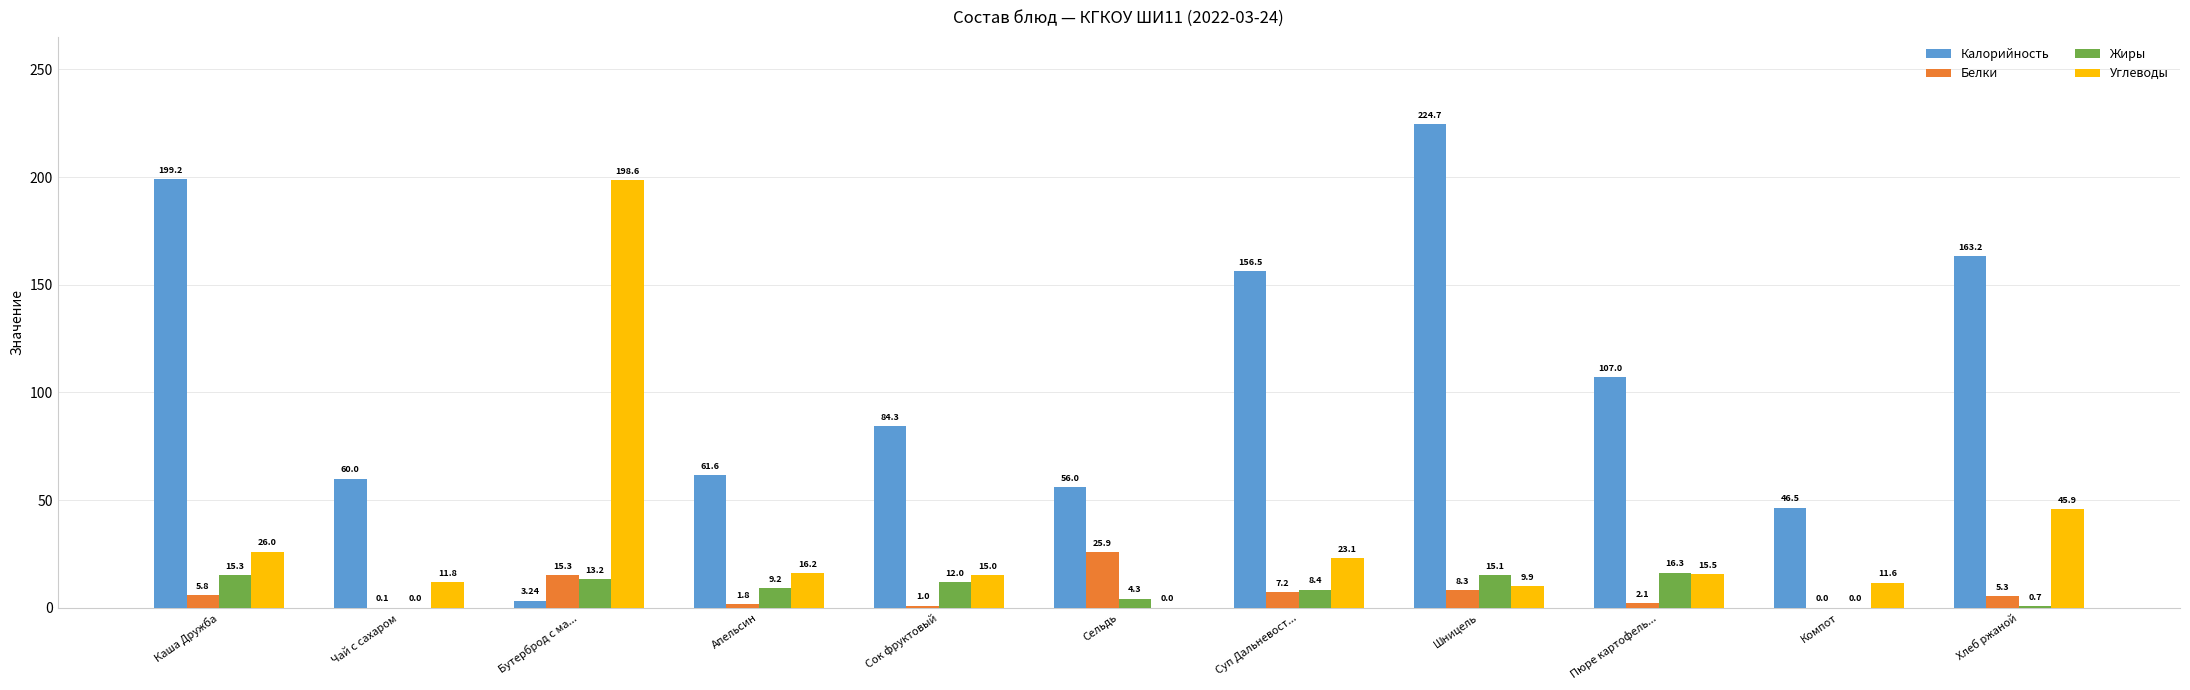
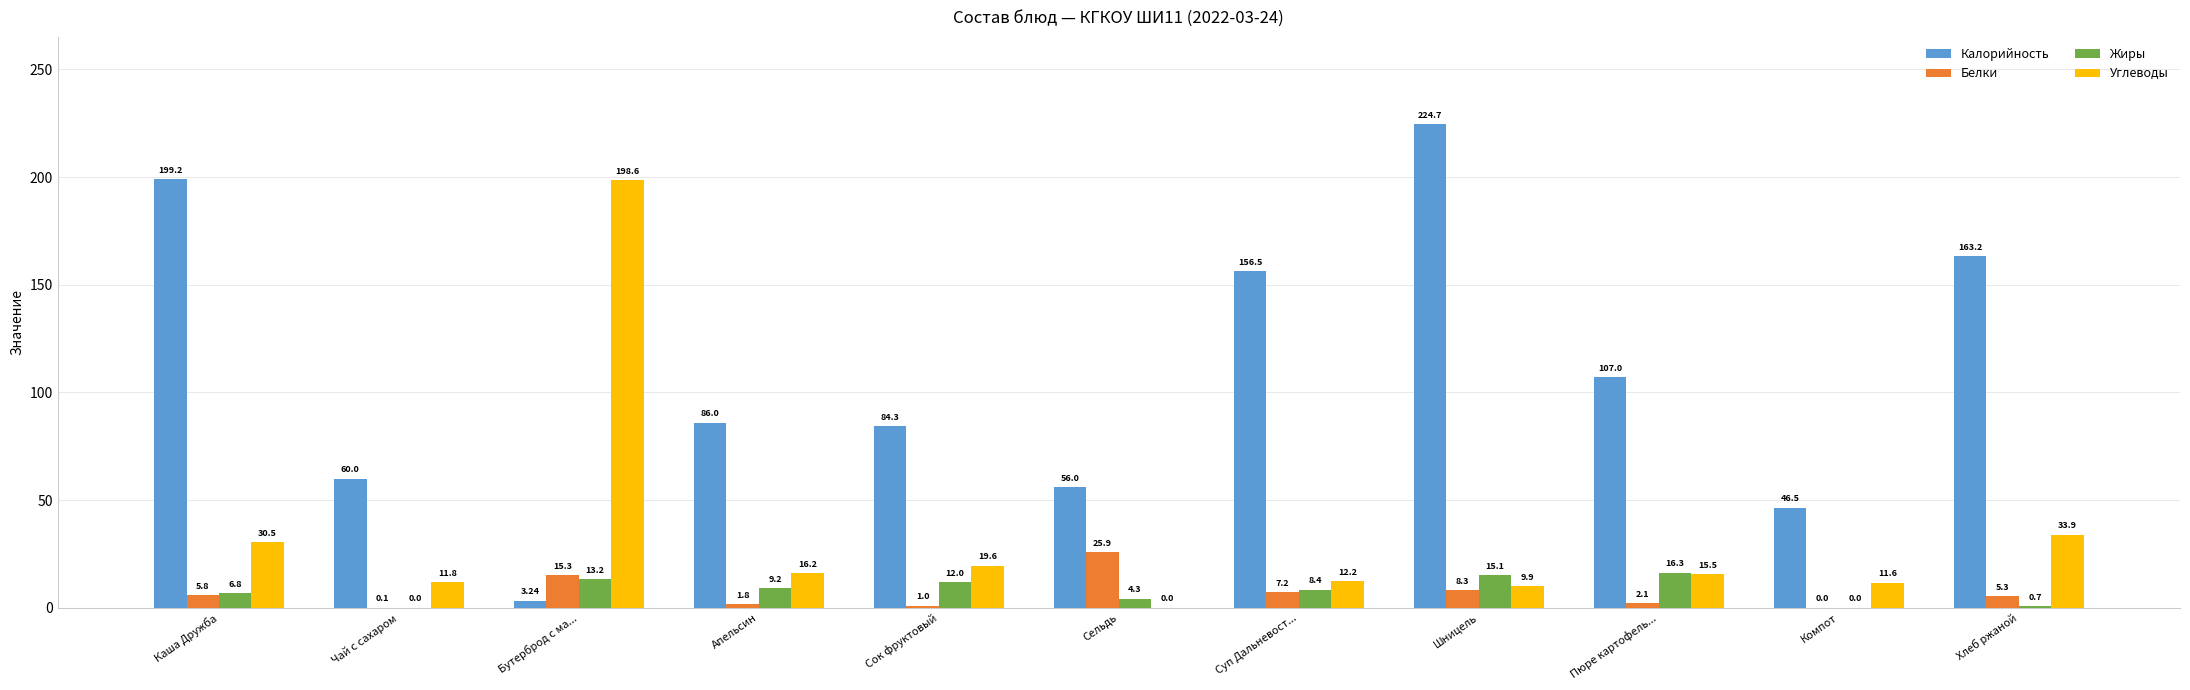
  {
    "Калорийность": {
      "Каша Дружба": 199.2,
      "Чай с сахаром": 60.0,
      "Бутерброд с ма...": 3.24,
-     "Апельсин": 61.6,
+     "Апельсин": 86.0,
      "Сок фруктовый": 84.3,
      "Сельдь": 56.0,
      "Суп Дальневост...": 156.5,
      "Шницель": 224.7,
      "Пюре картофель...": 107.0,
      "Компот": 46.5,
      "Хлеб ржаной": 163.2
    },
    "Белки": {
      "Каша Дружба": 5.8,
      "Чай с сахаром": 0.1,
      "Бутерброд с ма...": 15.3,
      "Апельсин": 1.8,
      "Сок фруктовый": 1.0,
      "Сельдь": 25.9,
      "Суп Дальневост...": 7.2,
      "Шницель": 8.3,
      "Пюре картофель...": 2.1,
      "Компот": 0.0,
      "Хлеб ржаной": 5.3
    },
    "Жиры": {
-     "Каша Дружба": 15.3,
+     "Каша Дружба": 6.8,
      "Чай с сахаром": 0.0,
      "Бутерброд с ма...": 13.2,
      "Апельсин": 9.2,
      "Сок фруктовый": 12.0,
      "Сельдь": 4.3,
      "Суп Дальневост...": 8.4,
      "Шницель": 15.1,
      "Пюре картофель...": 16.3,
      "Компот": 0.0,
      "Хлеб ржаной": 0.7
    },
    "Углеводы": {
-     "Каша Дружба": 26.0,
+     "Каша Дружба": 30.5,
      "Чай с сахаром": 11.8,
      "Бутерброд с ма...": 198.6,
      "Апельсин": 16.2,
-     "Сок фруктовый": 15.0,
+     "Сок фруктовый": 19.6,
      "Сельдь": 0.0,
-     "Суп Дальневост...": 23.1,
+     "Суп Дальневост...": 12.2,
      "Шницель": 9.9,
      "Пюре картофель...": 15.5,
      "Компот": 11.6,
-     "Хлеб ржаной": 45.9
+     "Хлеб ржаной": 33.9
    }
  }
